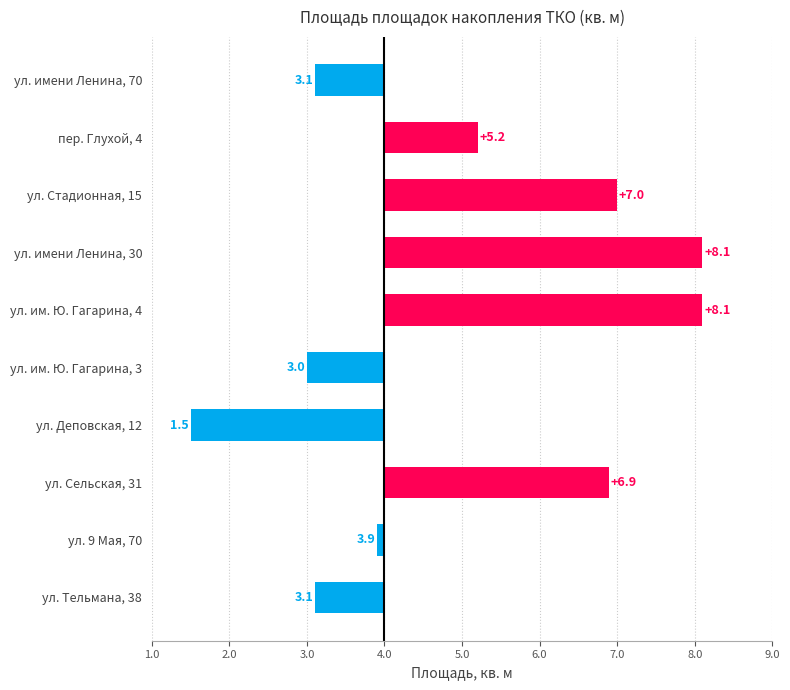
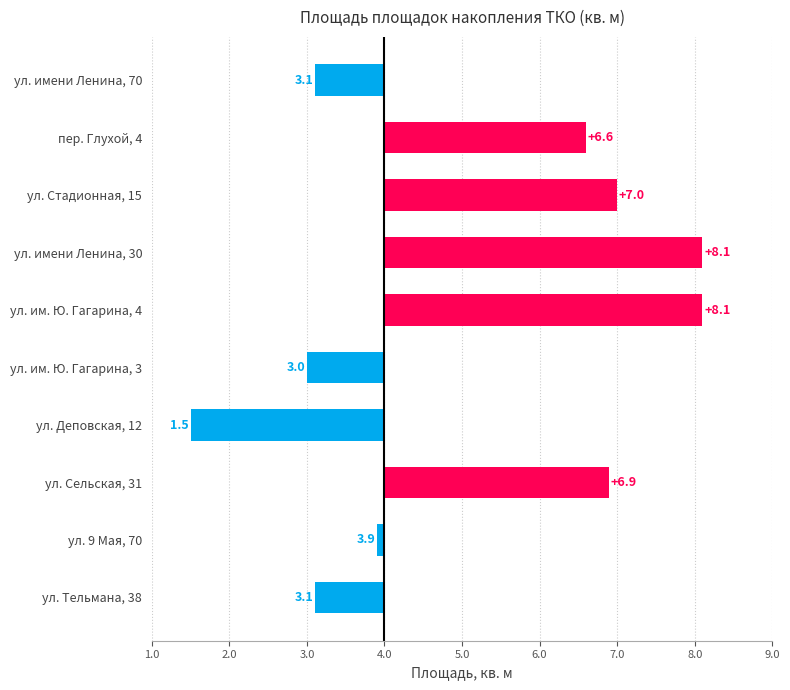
  {
-   "пер. Глухой, 4": "+5.2"
+   "пер. Глухой, 4": "+6.6"
  }
